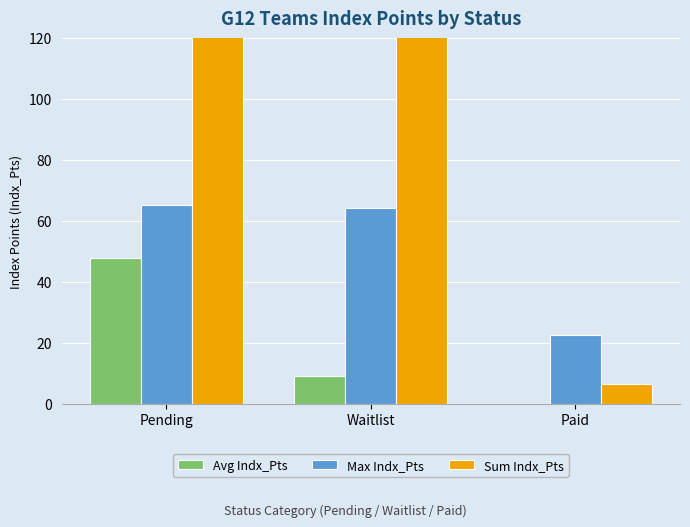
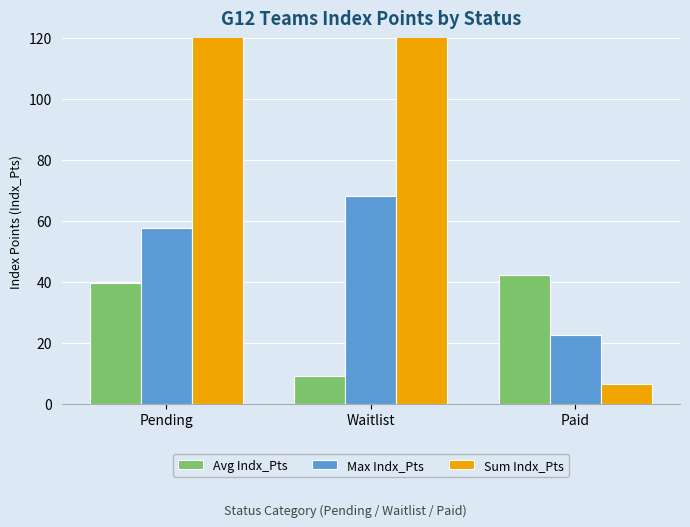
  {
    "Avg Indx_Pts": {
-     "Pending": 48,
+     "Pending": 40,
      "Waitlist": 9,
-     "Paid": 0
+     "Paid": 42
    },
    "Max Indx_Pts": {
-     "Pending": 65,
-     "Waitlist": 64,
+     "Pending": 58,
+     "Waitlist": 68,
      "Paid": 23
    },
    "Sum Indx_Pts": {
      "Paid": 6
    }
  }
